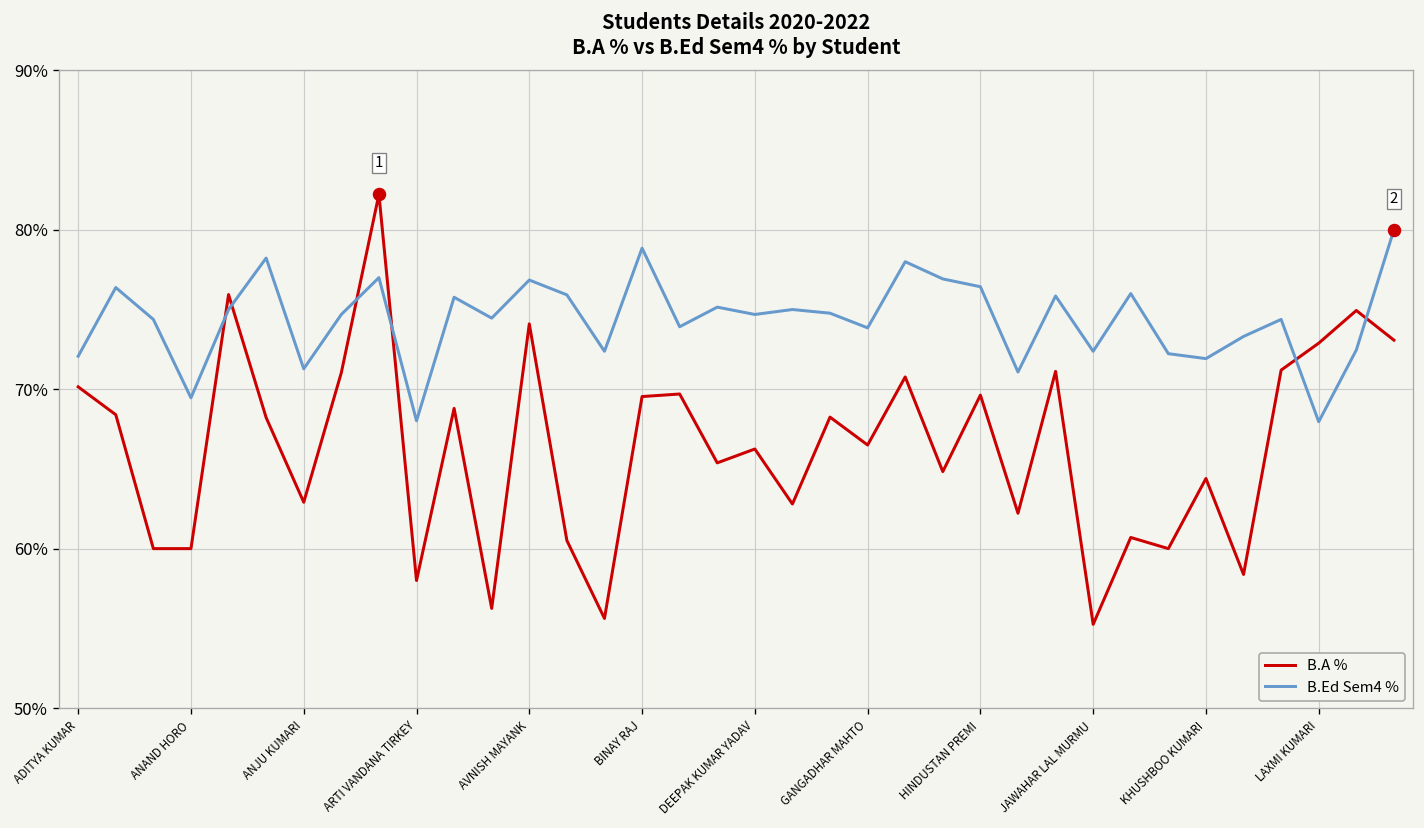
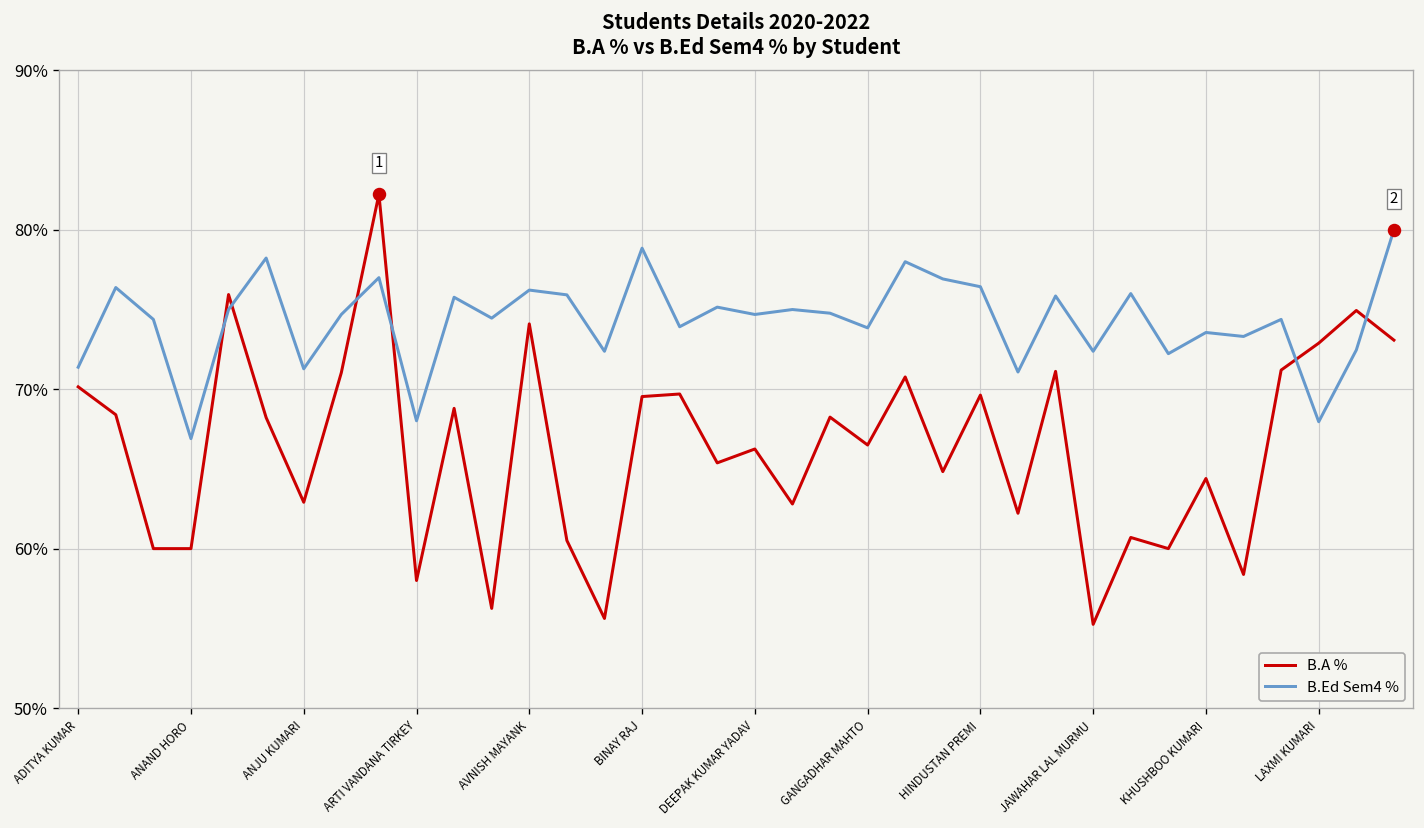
  {
    "B.Ed Sem4 %": {
-     "ADITYA KUMAR": "72.1%",
-     "ANAND HORO": "69.5%",
+     "ADITYA KUMAR": "71.4%",
+     "ANAND HORO": "66.9%",
      "ANJU KUMARI": "71.3%",
      "ARTI VANDANA TIRKEY": "68.0%",
-     "AVNISH MAYANK": "76.9%",
+     "AVNISH MAYANK": "76.2%",
      "BINAY RAJ": "78.9%",
      "DEEPAK KUMAR YADAV": "74.7%",
      "GANGADHAR MAHTO": "73.9%",
      "HINDUSTAN PREMI": "76.4%",
      "JAWAHAR LAL MURMU": "72.4%",
-     "KHUSHBOO KUMARI": "71.9%",
+     "KHUSHBOO KUMARI": "73.6%",
      "LAXMI KUMARI": "68.0%"
    }
  }
